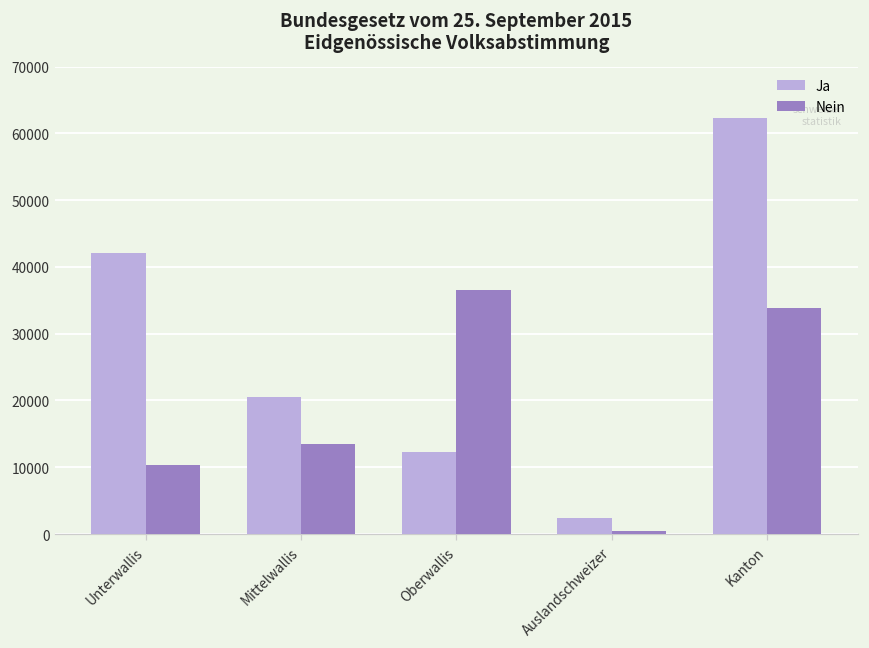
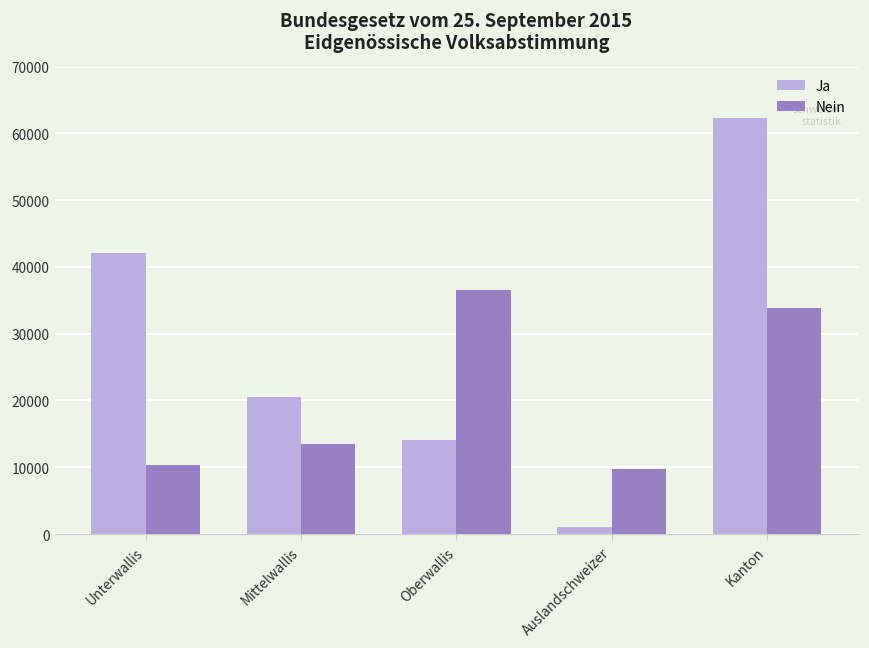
  {
    "Ja": {
      "Unterwallis": 42000,
      "Mittelwallis": 21000,
-     "Oberwallis": 12000,
-     "Auslandschweizer": 2000,
+     "Oberwallis": 14000,
+     "Auslandschweizer": 1000,
      "Kanton": 62000
    },
    "Nein": {
      "Unterwallis": 10000,
      "Mittelwallis": 14000,
      "Oberwallis": 37000,
-     "Auslandschweizer": 0,
+     "Auslandschweizer": 10000,
      "Kanton": 34000
    }
  }
